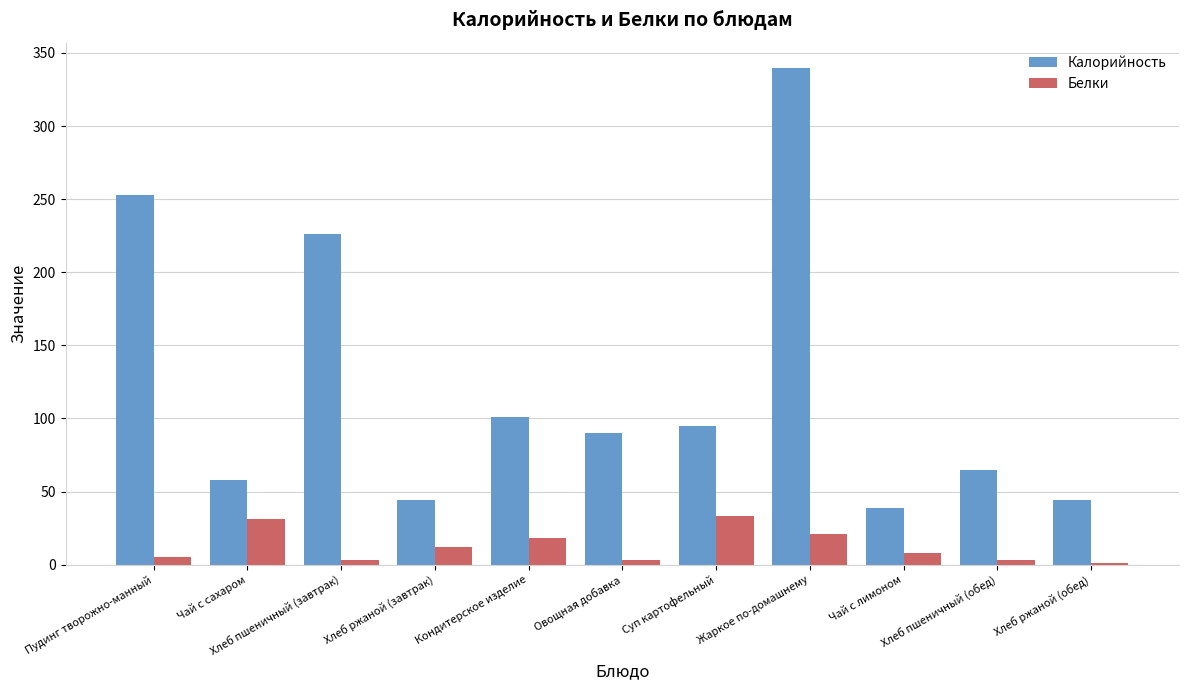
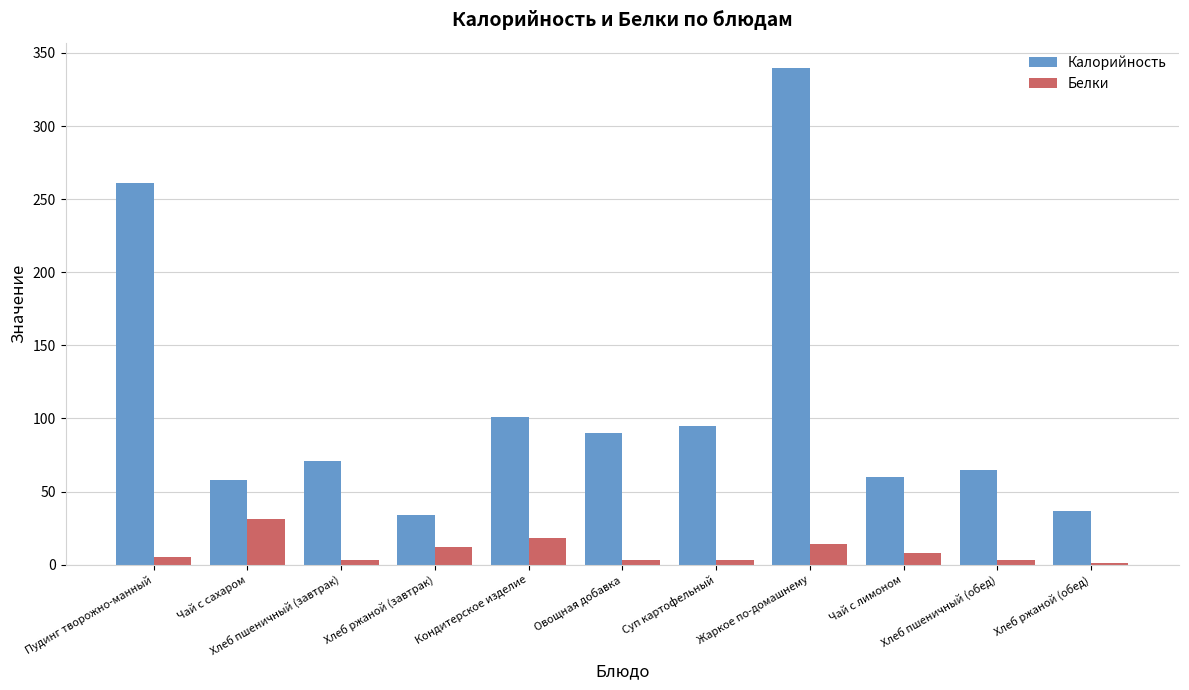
  {
    "Калорийность": {
-     "Пудинг творожно-манный": 253,
+     "Пудинг творожно-манный": 261,
      "Чай с сахаром": 58,
-     "Хлеб пшеничный (завтрак)": 226,
-     "Хлеб ржаной (завтрак)": 44,
+     "Хлеб пшеничный (завтрак)": 71,
+     "Хлеб ржаной (завтрак)": 34,
      "Кондитерское изделие": 101,
      "Овощная добавка": 90,
      "Суп картофельный": 95,
      "Жаркое по-домашнему": 340,
-     "Чай с лимоном": 39,
+     "Чай с лимоном": 60,
      "Хлеб пшеничный (обед)": 65,
-     "Хлеб ржаной (обед)": 44
+     "Хлеб ржаной (обед)": 37
    },
    "Белки": {
      "Пудинг творожно-манный": 5,
      "Чай с сахаром": 31,
      "Хлеб пшеничный (завтрак)": 3,
      "Хлеб ржаной (завтрак)": 12,
      "Кондитерское изделие": 18,
      "Овощная добавка": 3,
-     "Суп картофельный": 33,
-     "Жаркое по-домашнему": 21,
+     "Суп картофельный": 3,
+     "Жаркое по-домашнему": 14,
      "Чай с лимоном": 8,
      "Хлеб пшеничный (обед)": 3
    }
  }
